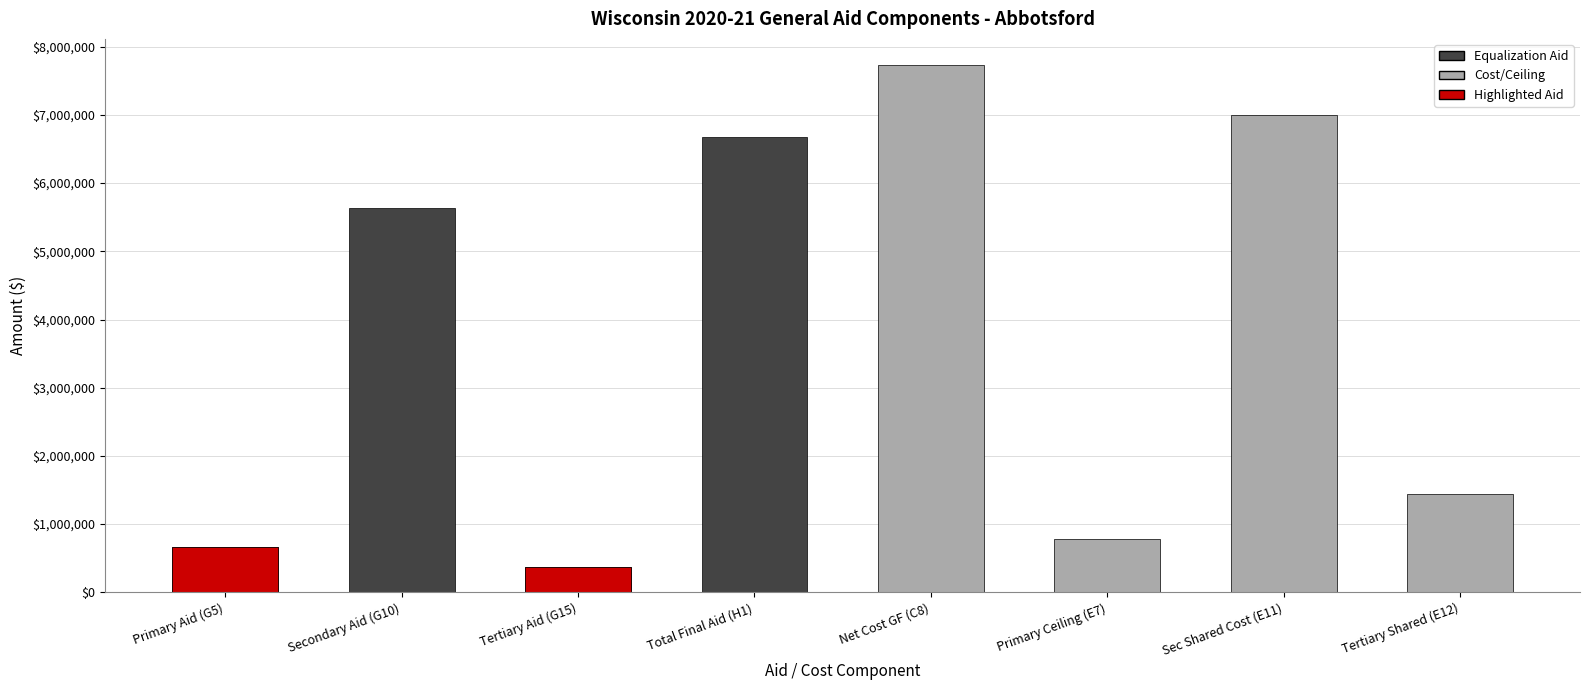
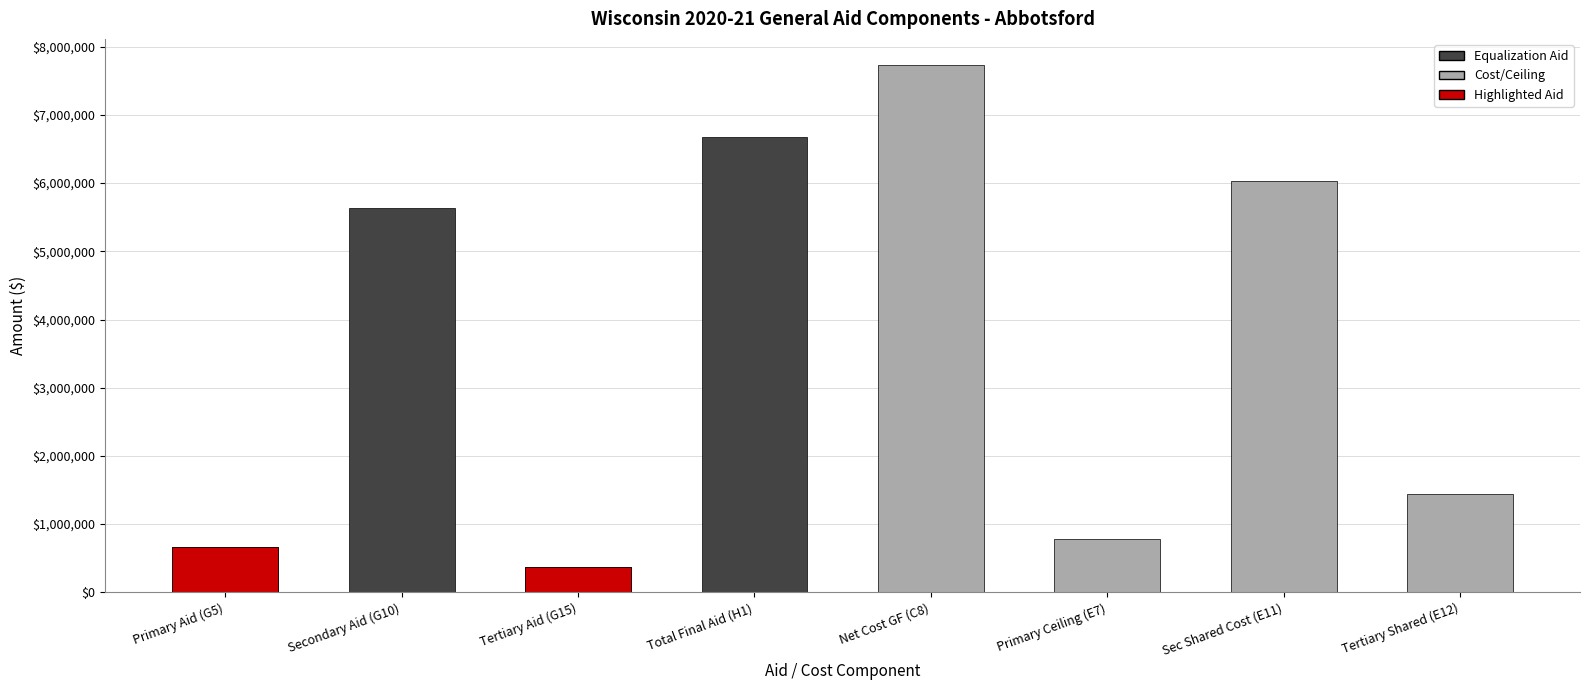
  {
    "Cost/Ceiling": {
      "Net Cost GF (C8)": "$7,700,000",
      "Primary Ceiling (E7)": "$800,000",
-     "Sec Shared Cost (E11)": "$7,000,000",
+     "Sec Shared Cost (E11)": "$6,000,000",
      "Tertiary Shared (E12)": "$1,400,000"
    }
  }
